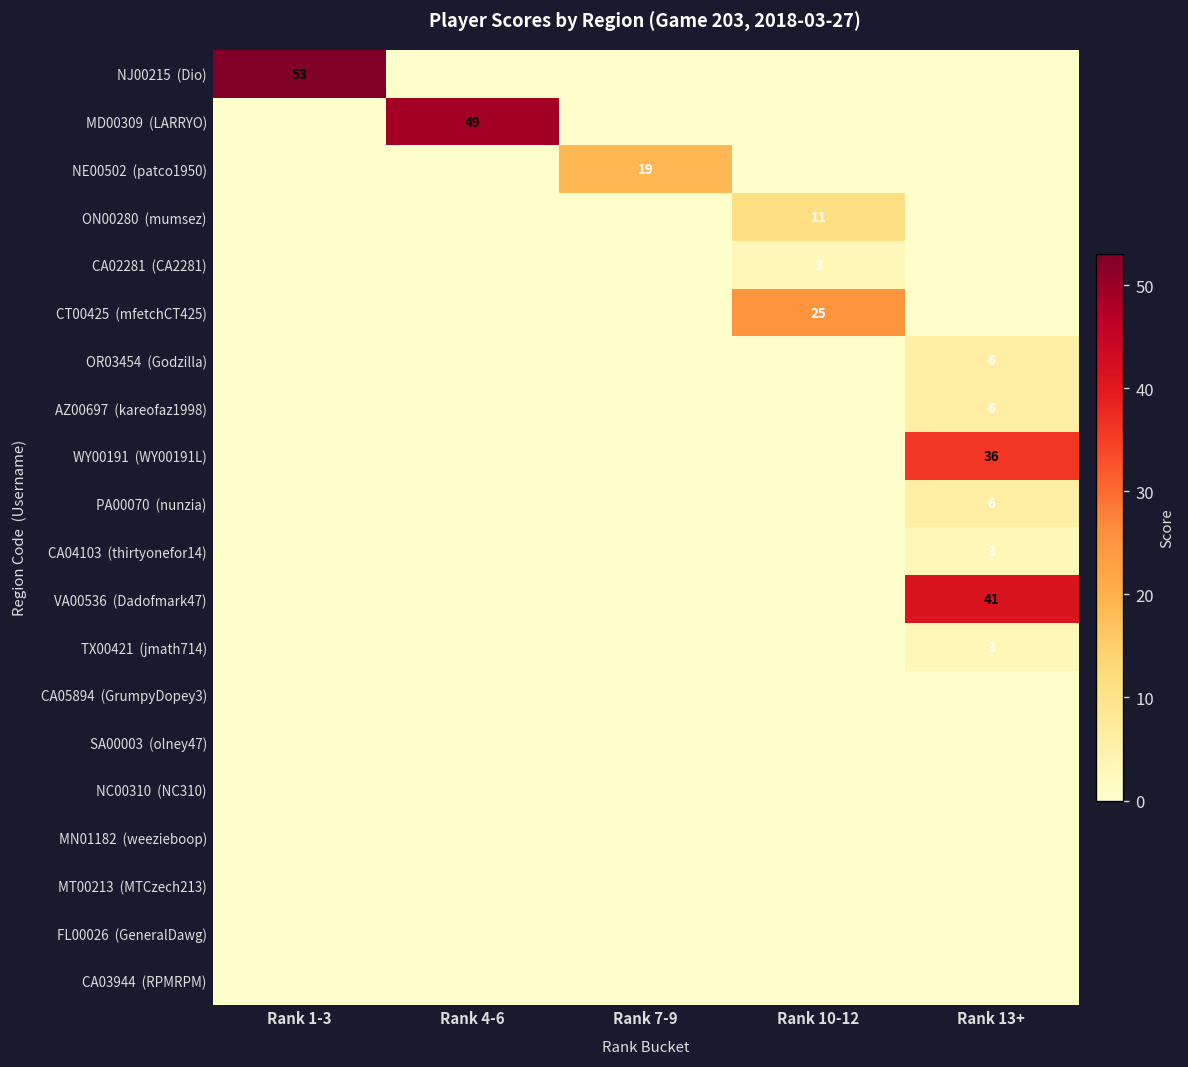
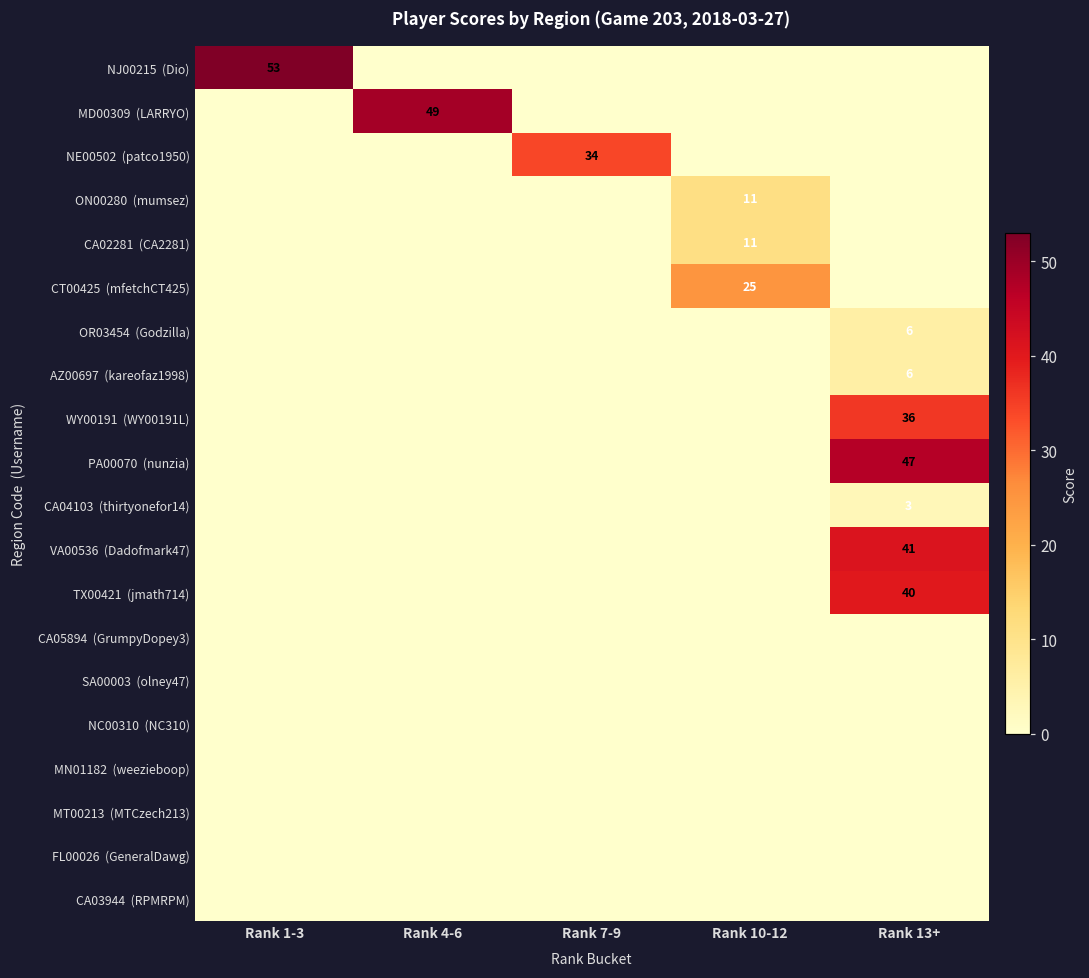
  {
    "NJ00215 (Dio)": {
      "Rank 1-3": 53
    },
    "MD00309 (LARRYO)": {
      "Rank 4-6": 49
    },
    "NE00502 (patco1950)": {
-     "Rank 7-9": 19
+     "Rank 7-9": 34
    },
    "ON00280 (mumsez)": {
      "Rank 10-12": 11
    },
    "CA02281 (CA2281)": {
-     "Rank 10-12": 3
+     "Rank 10-12": 11
    },
    "CT00425 (mfetchCT425)": {
      "Rank 10-12": 25
    },
    "OR03454 (Godzilla)": {
      "Rank 13+": 6
    },
    "AZ00697 (kareofaz1998)": {
      "Rank 13+": 6
    },
    "WY00191 (WY00191L)": {
      "Rank 13+": 36
    },
    "PA00070 (nunzia)": {
-     "Rank 13+": 6
+     "Rank 13+": 47
    },
    "CA04103 (thirtyonefor14)": {
      "Rank 13+": 3
    },
    "VA00536 (Dadofmark47)": {
      "Rank 13+": 41
    },
    "TX00421 (jmath714)": {
-     "Rank 13+": 3
+     "Rank 13+": 40
    }
  }
